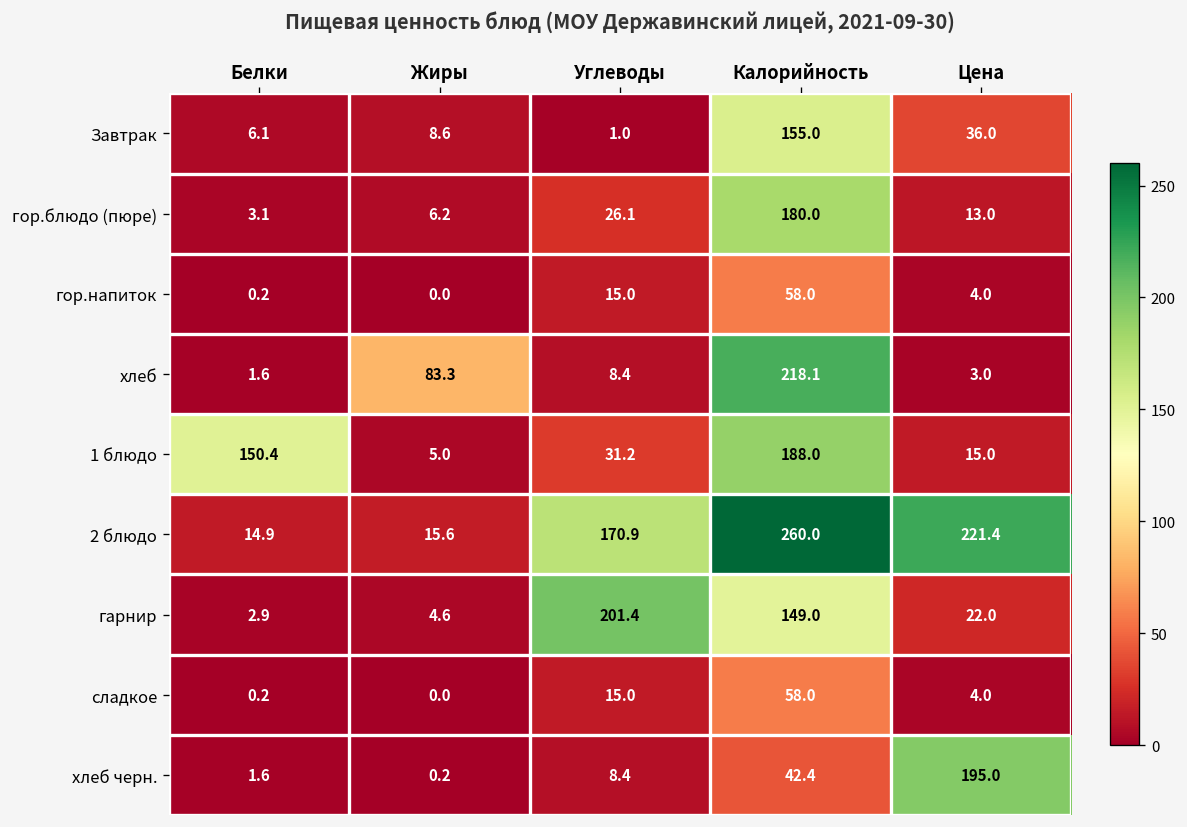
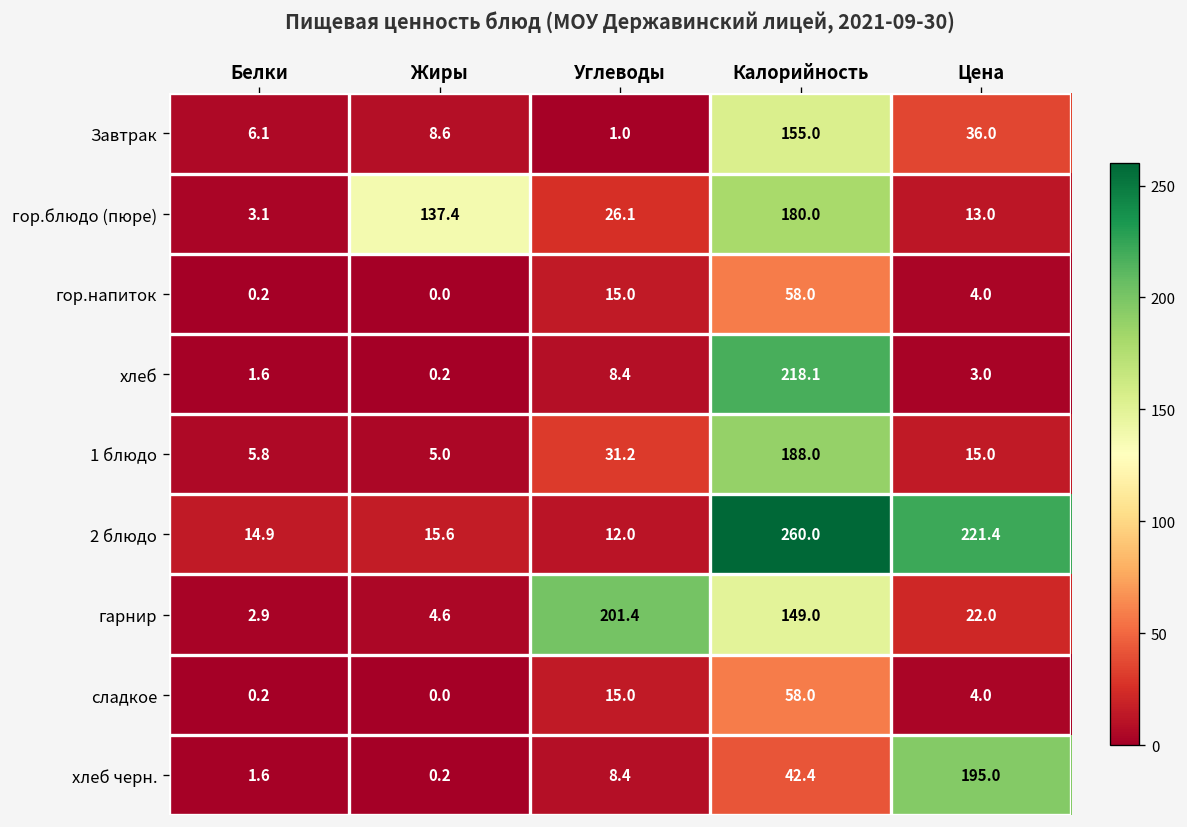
  {
    "Завтрак": {
      "Белки": 6.1,
      "Жиры": 8.6,
      "Углеводы": 1.0,
      "Калорийность": 155.0,
      "Цена": 36.0
    },
    "гор.блюдо (пюре)": {
      "Белки": 3.1,
-     "Жиры": 6.2,
+     "Жиры": 137.4,
      "Углеводы": 26.1,
      "Калорийность": 180.0,
      "Цена": 13.0
    },
    "гор.напиток": {
      "Белки": 0.2,
      "Жиры": 0.0,
      "Углеводы": 15.0,
      "Калорийность": 58.0,
      "Цена": 4.0
    },
    "хлеб": {
      "Белки": 1.6,
-     "Жиры": 83.3,
+     "Жиры": 0.2,
      "Углеводы": 8.4,
      "Калорийность": 218.1,
      "Цена": 3.0
    },
    "1 блюдо": {
-     "Белки": 150.4,
+     "Белки": 5.8,
      "Жиры": 5.0,
      "Углеводы": 31.2,
      "Калорийность": 188.0,
      "Цена": 15.0
    },
    "2 блюдо": {
      "Белки": 14.9,
      "Жиры": 15.6,
-     "Углеводы": 170.9,
+     "Углеводы": 12.0,
      "Калорийность": 260.0,
      "Цена": 221.4
    },
    "гарнир": {
      "Белки": 2.9,
      "Жиры": 4.6,
      "Углеводы": 201.4,
      "Калорийность": 149.0,
      "Цена": 22.0
    },
    "сладкое": {
      "Белки": 0.2,
      "Жиры": 0.0,
      "Углеводы": 15.0,
      "Калорийность": 58.0,
      "Цена": 4.0
    },
    "хлеб черн.": {
      "Белки": 1.6,
      "Жиры": 0.2,
      "Углеводы": 8.4,
      "Калорийность": 42.4,
      "Цена": 195.0
    }
  }
